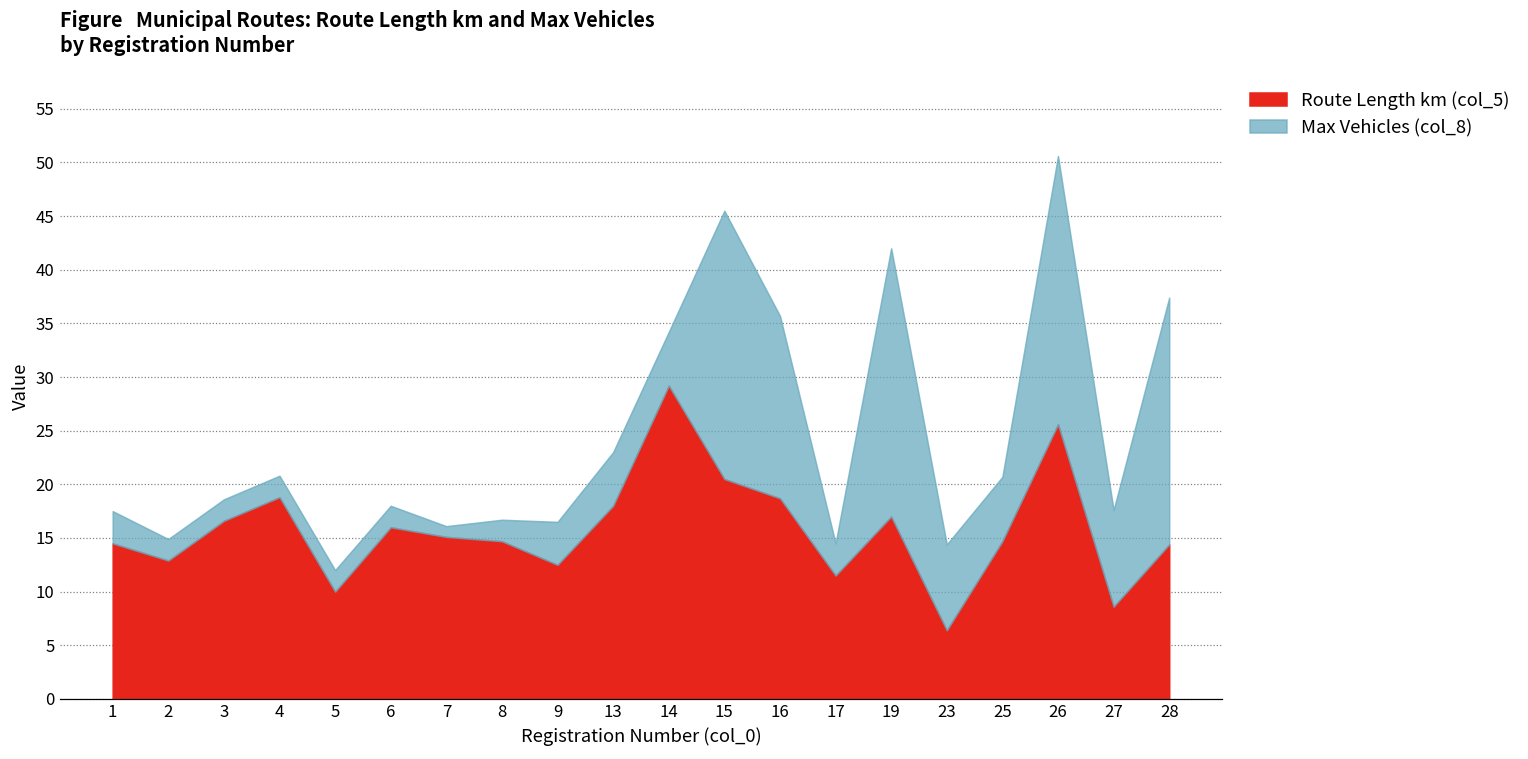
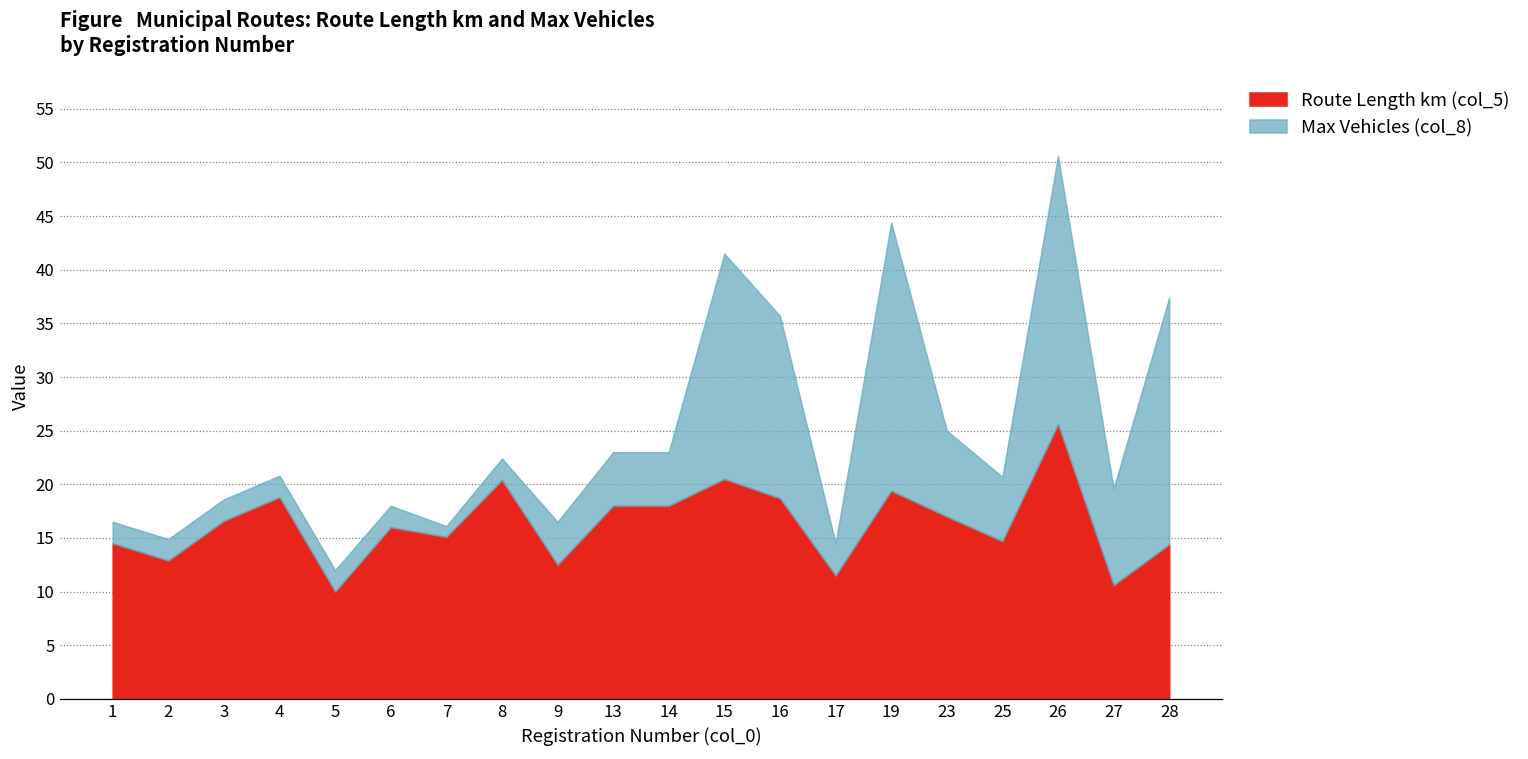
  {
    "Route Length km (col_5)": {
      "1": 15,
      "2": 13,
      "3": 17,
      "4": 19,
      "5": 10,
      "6": 16,
      "7": 15,
-     "8": 15,
+     "8": 20,
      "9": 13,
      "13": 18,
-     "14": 29,
+     "14": 18,
      "15": 21,
      "16": 19,
      "17": 12,
-     "19": 17,
-     "23": 6,
+     "19": 19,
+     "23": 17,
      "25": 15,
      "26": 26,
-     "27": 9,
+     "27": 11,
      "28": 14
    },
    "Max Vehicles (col_8)": {
-     "1": 3,
+     "1": 2,
      "2": 2,
      "3": 2,
      "4": 2,
      "5": 2,
      "6": 2,
      "7": 1,
      "8": 2,
      "9": 4,
      "13": 5,
      "14": 5,
-     "15": 25,
+     "15": 21,
      "16": 17,
      "17": 3,
      "19": 25,
      "23": 8,
      "25": 6,
      "26": 25,
      "27": 9,
      "28": 23
    }
  }
